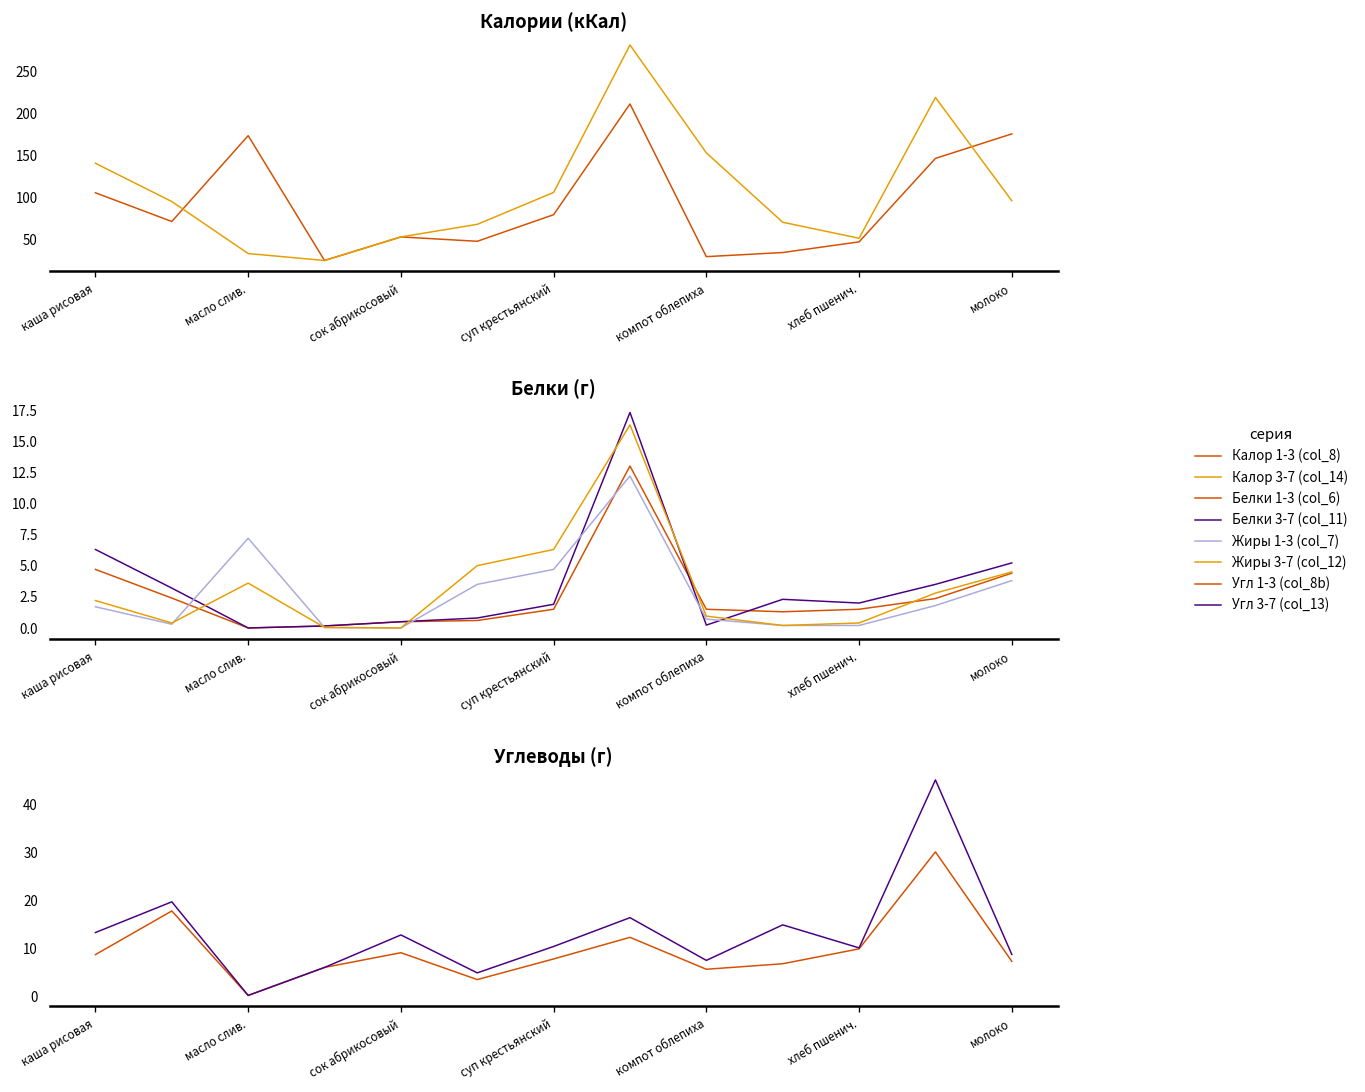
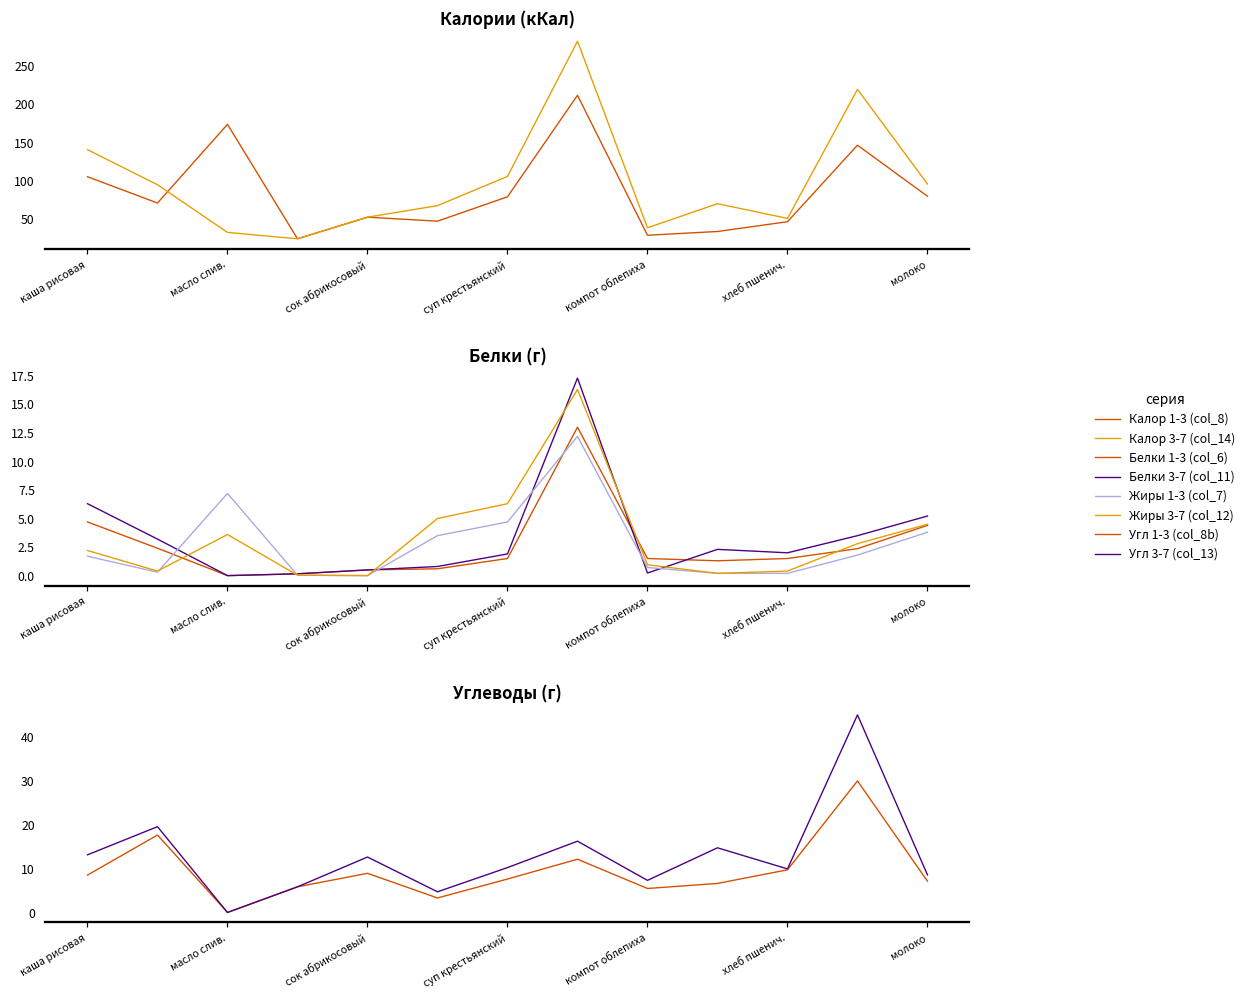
  {
    "Калории (кКал)": {
      "Калор 1-3 (col_8)": {
        "каша рисовая": 110,
        "масло слив.": 170,
        "суп крестьянский": 80,
        "компот облепиха": 30,
        "хлеб пшенич.": 50,
-       "молоко": 180
+       "молоко": 80
      },
      "Калор 3-7 (col_14)": {
        "каша рисовая": 140,
        "масло слив.": 30,
        "суп крестьянский": 110,
-       "компот облепиха": 150,
+       "компот облепиха": 40,
        "хлеб пшенич.": 50,
        "молоко": 100
      }
    },
    "Белки (г)": {
      "Белки 1-3 (col_6)": {
        "каша рисовая": 4.7,
        "суп крестьянский": 1.5,
        "компот облепиха": 1.5,
        "хлеб пшенич.": 1.5
      },
      "Белки 3-7 (col_11)": {
        "каша рисовая": 6.3,
        "суп крестьянский": 1.9,
        "компот облепиха": 0.2,
        "хлеб пшенич.": 2.0,
        "молоко": 5.2
      },
      "Жиры 1-3 (col_7)": {
        "каша рисовая": 1.7,
        "масло слив.": 7.2,
        "суп крестьянский": 4.7,
        "молоко": 3.8
      },
      "Жиры 3-7 (col_12)": {
        "каша рисовая": 2.2,
        "масло слив.": 3.6,
        "суп крестьянский": 6.3
      }
    },
    "Углеводы (г)": {
      "Угл 1-3 (col_8b)": {
        "каша рисовая": 9,
        "сок абрикосовый": 9,
        "суп крестьянский": 8,
        "компот облепиха": 6,
        "молоко": 7
      },
      "Угл 3-7 (col_13)": {
        "каша рисовая": 13,
        "сок абрикосовый": 13,
        "суп крестьянский": 10,
        "компот облепиха": 7,
        "молоко": 9
      }
    }
  }
